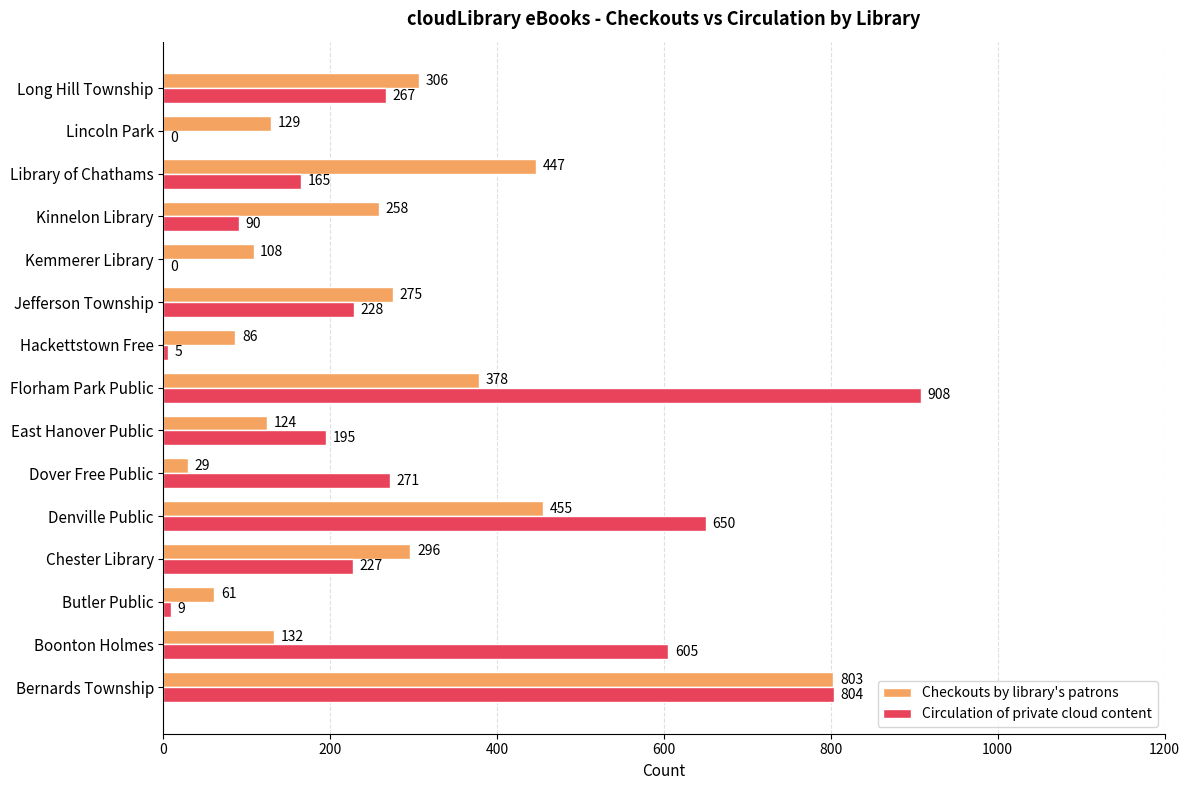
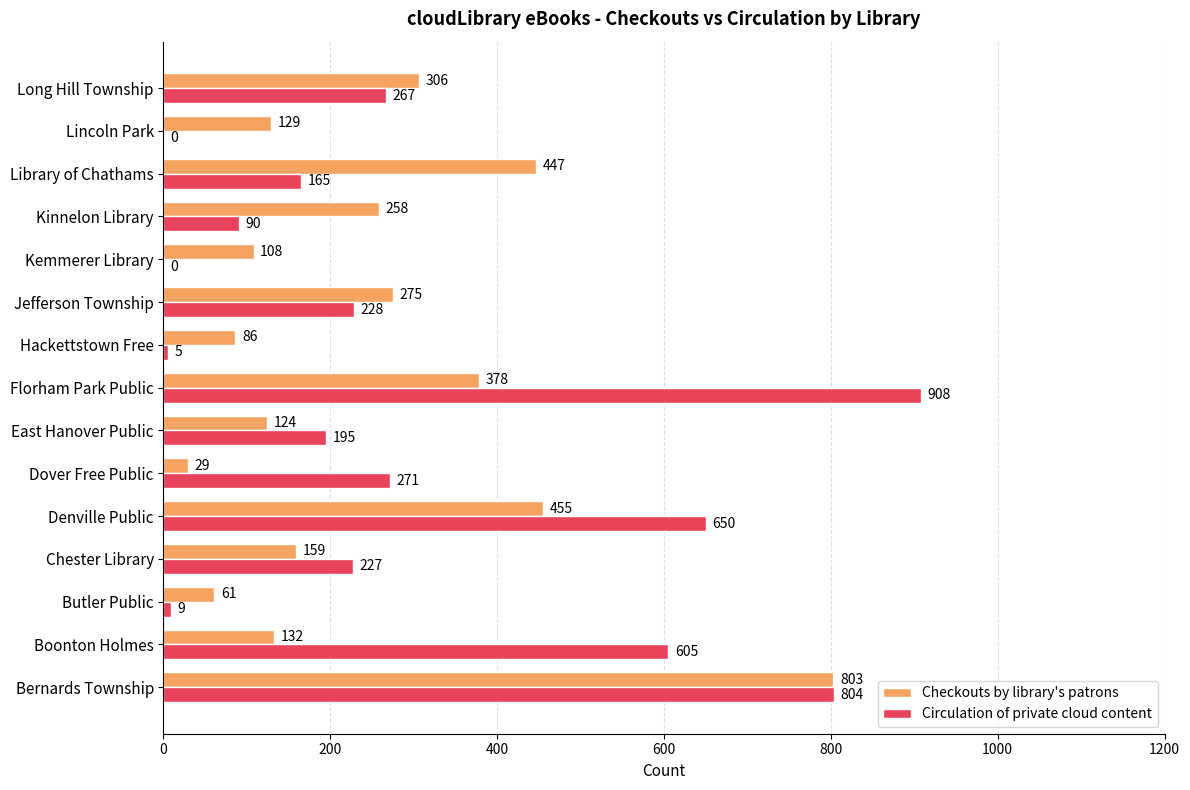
  {
    "Checkouts by library's patrons": {
      "Long Hill Township": 306,
      "Lincoln Park": 129,
      "Library of Chathams": 447,
      "Kinnelon Library": 258,
      "Kemmerer Library": 108,
      "Jefferson Township": 275,
      "Hackettstown Free": 86,
      "Florham Park Public": 378,
      "East Hanover Public": 124,
      "Dover Free Public": 29,
      "Denville Public": 455,
-     "Chester Library": 296,
+     "Chester Library": 159,
      "Butler Public": 61,
      "Boonton Holmes": 132,
      "Bernards Township": 803
    },
    "Circulation of private cloud content": {
      "Long Hill Township": 267,
      "Lincoln Park": 0,
      "Library of Chathams": 165,
      "Kinnelon Library": 90,
      "Kemmerer Library": 0,
      "Jefferson Township": 228,
      "Hackettstown Free": 5,
      "Florham Park Public": 908,
      "East Hanover Public": 195,
      "Dover Free Public": 271,
      "Denville Public": 650,
      "Chester Library": 227,
      "Butler Public": 9,
      "Boonton Holmes": 605,
      "Bernards Township": 804
    }
  }
